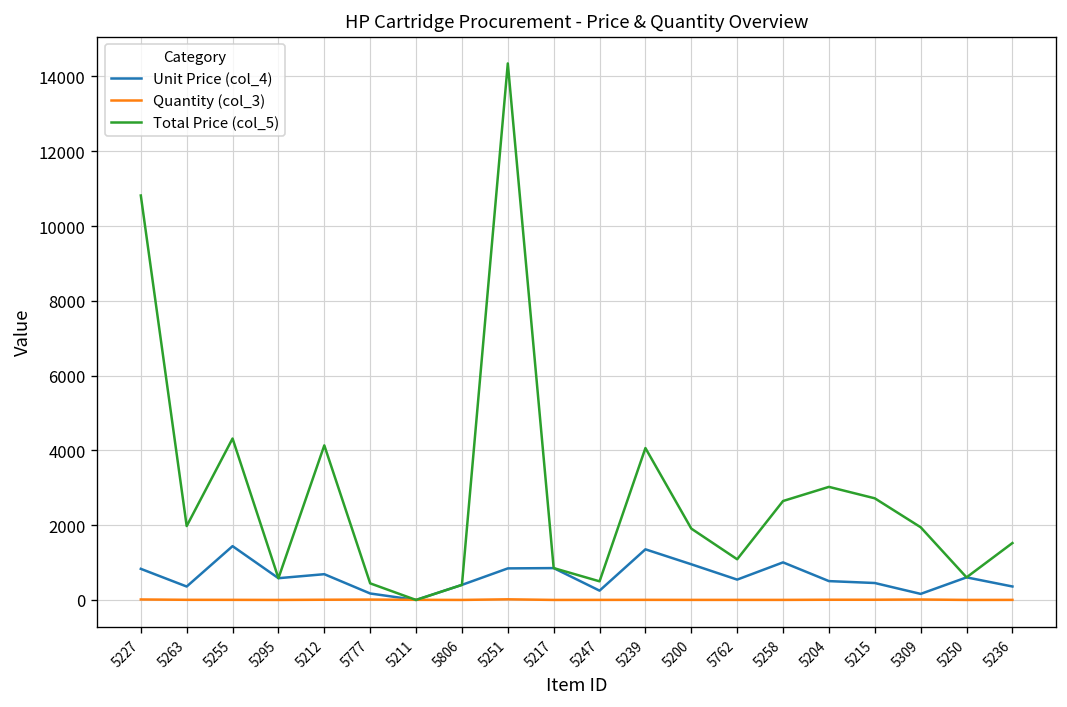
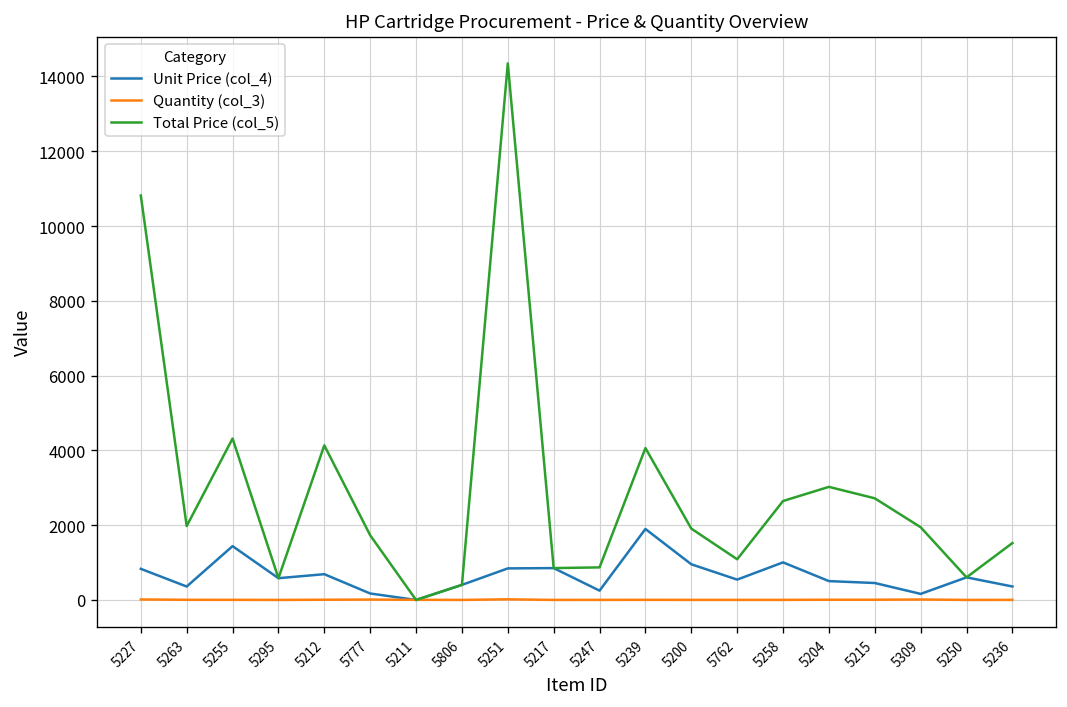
  {
    "Unit Price (col_4)": {
      "5227": 800,
      "5263": 400,
      "5255": 1400,
      "5212": 700,
      "5777": 200,
      "5251": 800,
      "5247": 200,
-     "5239": 1400,
+     "5239": 1900,
      "5200": 1000,
      "5762": 500,
      "5258": 1000,
      "5204": 500,
      "5215": 500,
      "5309": 200,
      "5236": 400
    },
    "Quantity (col_3)": {
      "5227": 0,
      "5263": 0,
      "5255": 0,
      "5295": 0,
      "5212": 0,
      "5777": 0,
      "5806": 0,
      "5251": 0,
      "5217": 0,
      "5247": 0,
      "5239": 0,
      "5200": 0,
      "5762": 0,
      "5258": 0,
      "5204": 0,
      "5215": 0,
      "5309": 0,
      "5250": 0,
      "5236": 0
    },
    "Total Price (col_5)": {
      "5227": 10800,
      "5263": 2000,
      "5255": 4300,
      "5212": 4100,
-     "5777": 400,
+     "5777": 1700,
      "5251": 14300,
-     "5247": 500,
+     "5247": 900,
      "5239": 4100,
      "5200": 1900,
      "5762": 1100,
      "5258": 2600,
      "5204": 3000,
      "5215": 2700,
      "5309": 1900,
      "5236": 1500
    }
  }
